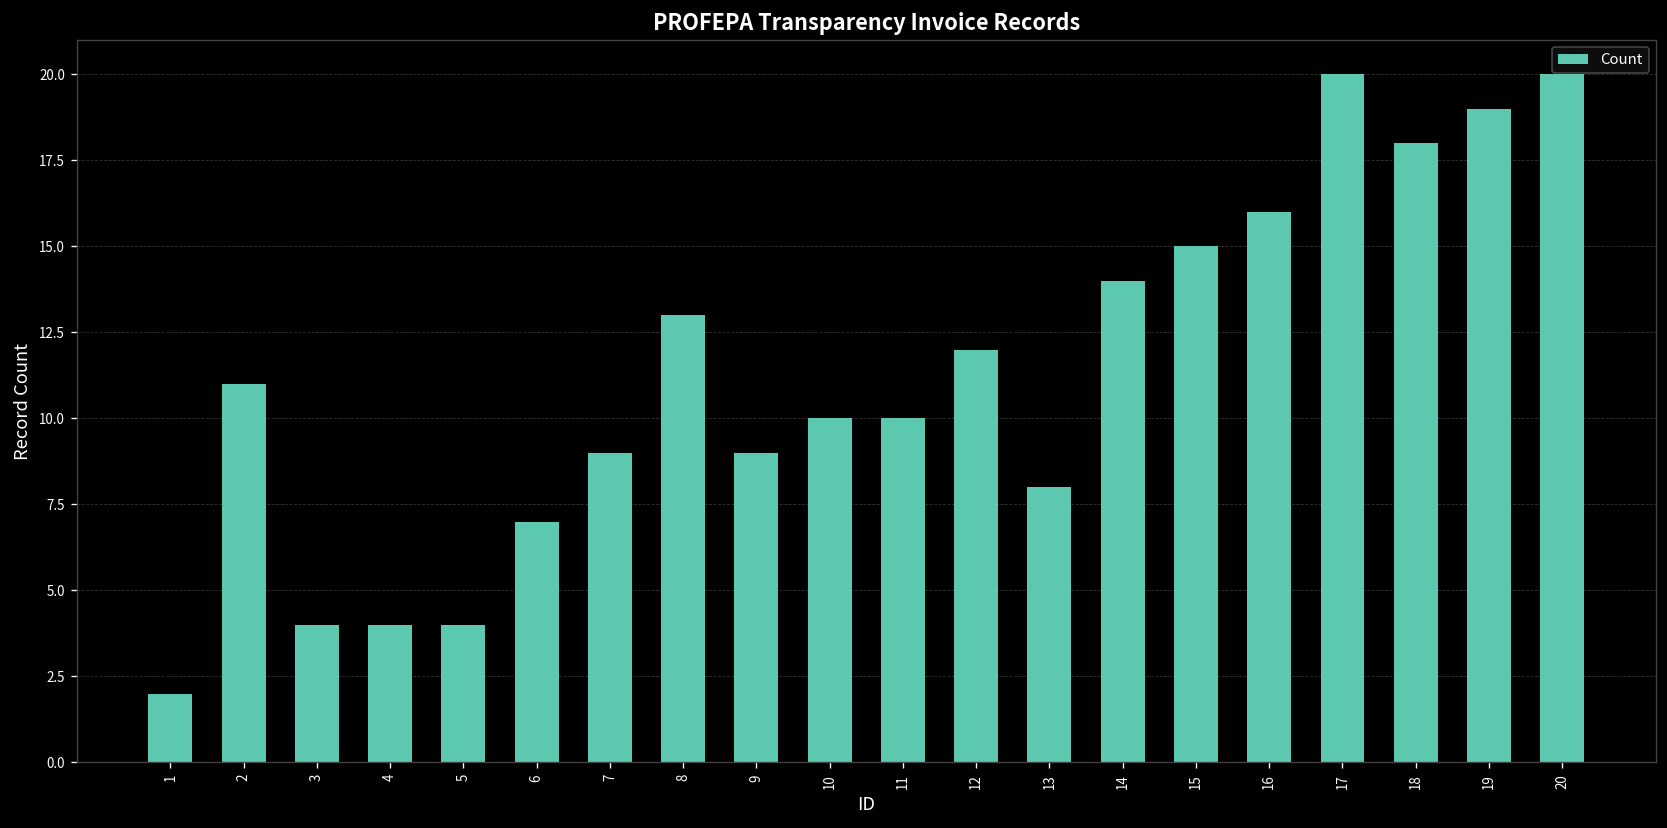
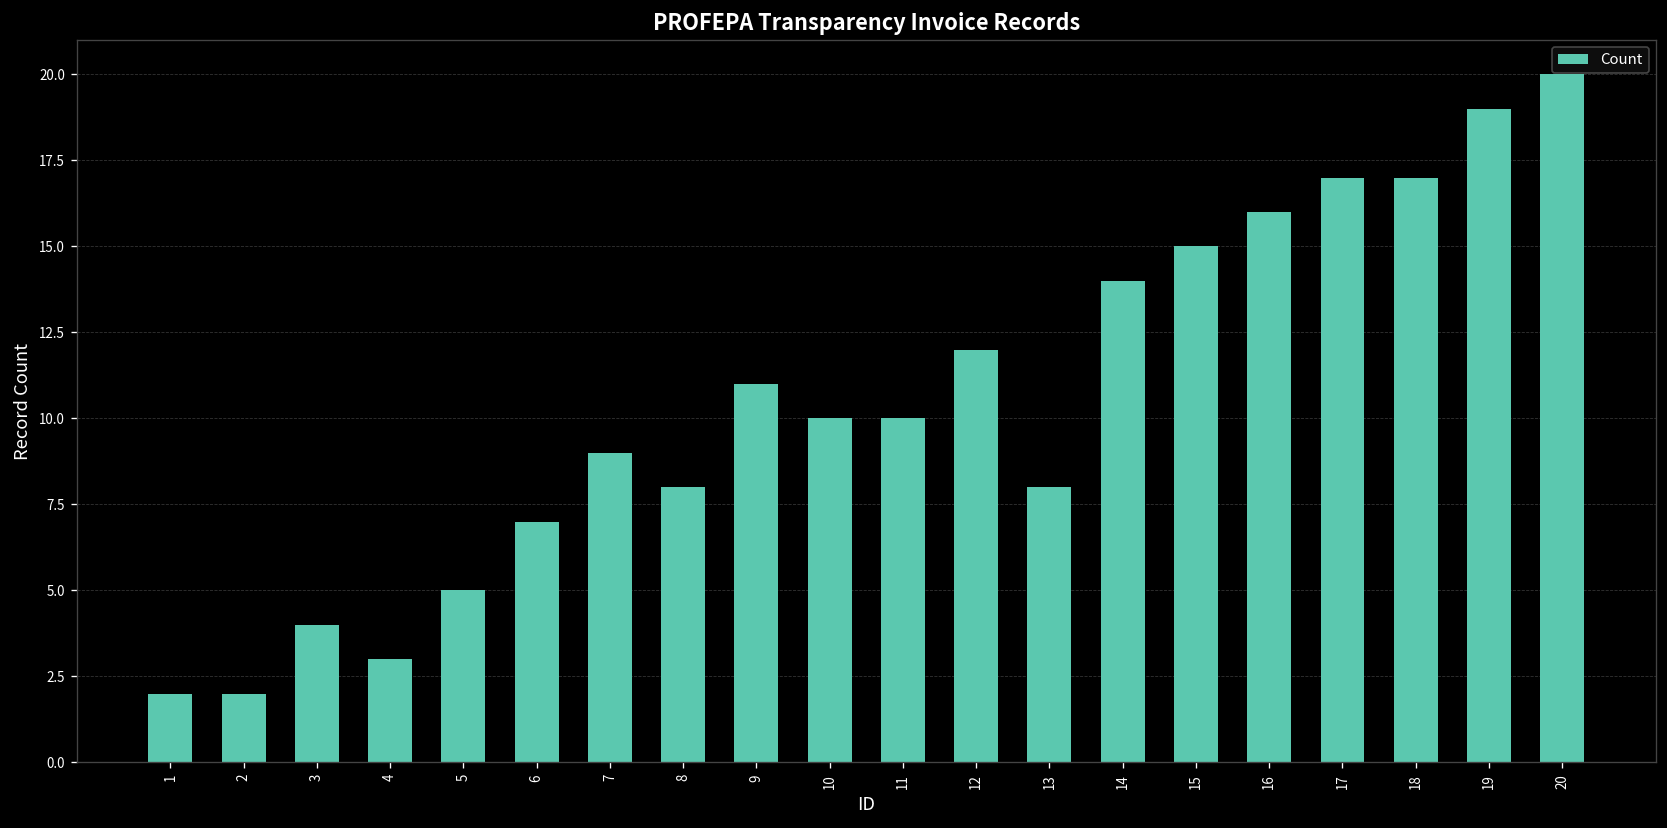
  {
    "1": 2,
-   "2": 11,
+   "2": 2,
    "3": 4,
-   "4": 4,
-   "5": 4,
+   "4": 3,
+   "5": 5,
    "6": 7,
    "7": 9,
-   "8": 13,
-   "9": 9,
+   "8": 8,
+   "9": 11,
    "10": 10,
    "11": 10,
    "12": 12,
    "13": 8,
    "14": 14,
    "15": 15,
    "16": 16,
-   "17": 20,
-   "18": 18,
+   "17": 17,
+   "18": 17,
    "19": 19,
    "20": 20
  }
